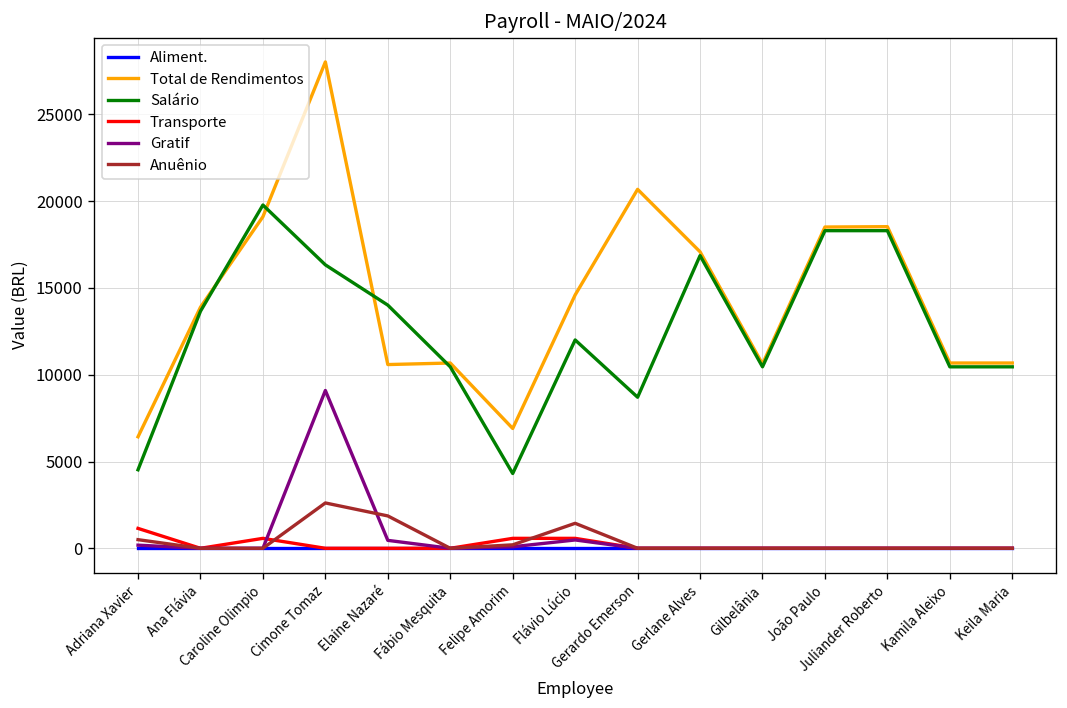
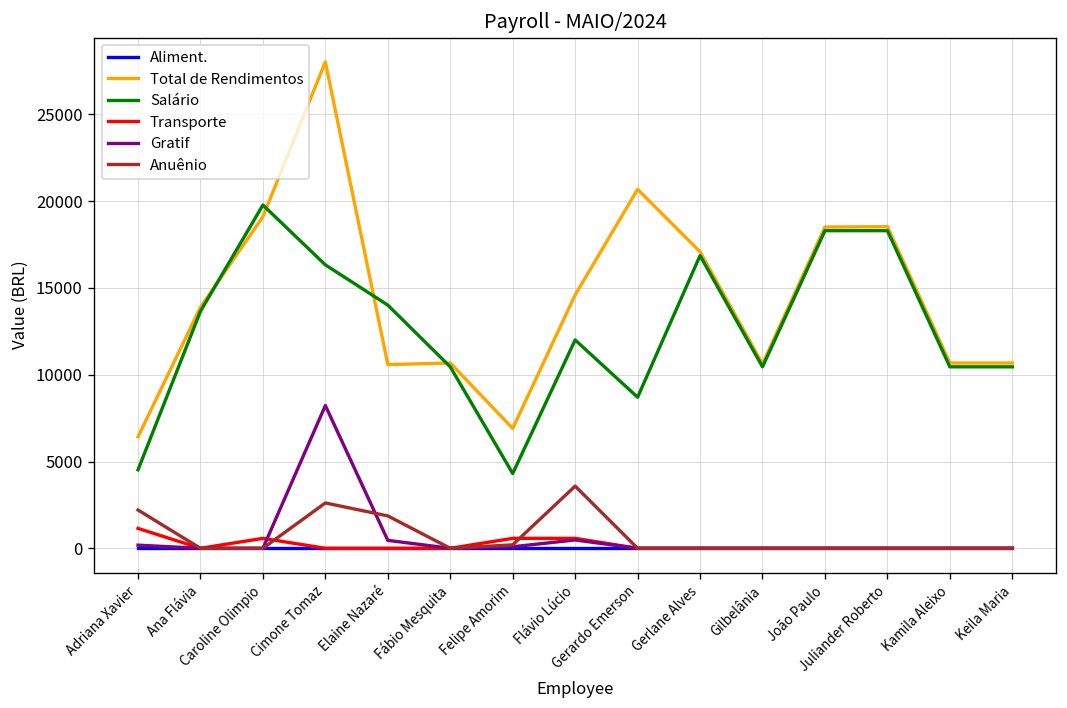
  {
    "Aliment.": {
      "Adriana Xavier": 0,
      "Flávio Lúcio": 0
    },
    "Total de Rendimentos": {
      "Adriana Xavier": 6400,
      "Ana Flávia": 13900,
      "Caroline Olimpio": 19100,
      "Cimone Tomaz": 28000,
      "Elaine Nazaré": 10600,
      "Fábio Mesquita": 10700,
      "Felipe Amorim": 6900,
      "Flávio Lúcio": 14600,
      "Gerardo Emerson": 20700,
      "Gerlane Alves": 17100,
      "João Paulo": 18500,
      "Juliander Roberto": 18500,
      "Kamila Aleixo": 10700,
      "Keila Maria": 10700
    },
    "Salário": {
      "Adriana Xavier": 4500,
      "Ana Flávia": 13700,
      "Caroline Olimpio": 19800,
      "Cimone Tomaz": 16300,
      "Elaine Nazaré": 14000,
      "Fábio Mesquita": 10500,
      "Felipe Amorim": 4300,
      "Flávio Lúcio": 12000,
      "Gerardo Emerson": 8700,
      "Gerlane Alves": 16900,
      "João Paulo": 18300,
      "Juliander Roberto": 18300,
      "Kamila Aleixo": 10500,
      "Keila Maria": 10500
    },
    "Transporte": {
      "Adriana Xavier": 1100,
      "Caroline Olimpio": 600,
      "Felipe Amorim": 600
    },
    "Gratif": {
      "Adriana Xavier": 200,
-     "Cimone Tomaz": 9100,
+     "Cimone Tomaz": 8200,
      "Elaine Nazaré": 500
    },
    "Anuênio": {
-     "Adriana Xavier": 500,
+     "Adriana Xavier": 2200,
      "Cimone Tomaz": 2600,
      "Elaine Nazaré": 1900,
-     "Flávio Lúcio": 1400
+     "Flávio Lúcio": 3600
    }
  }
